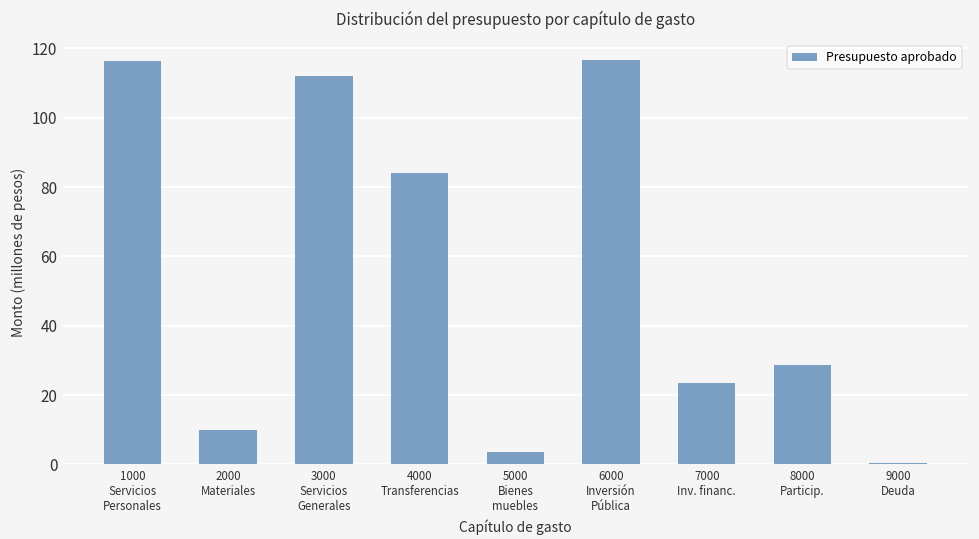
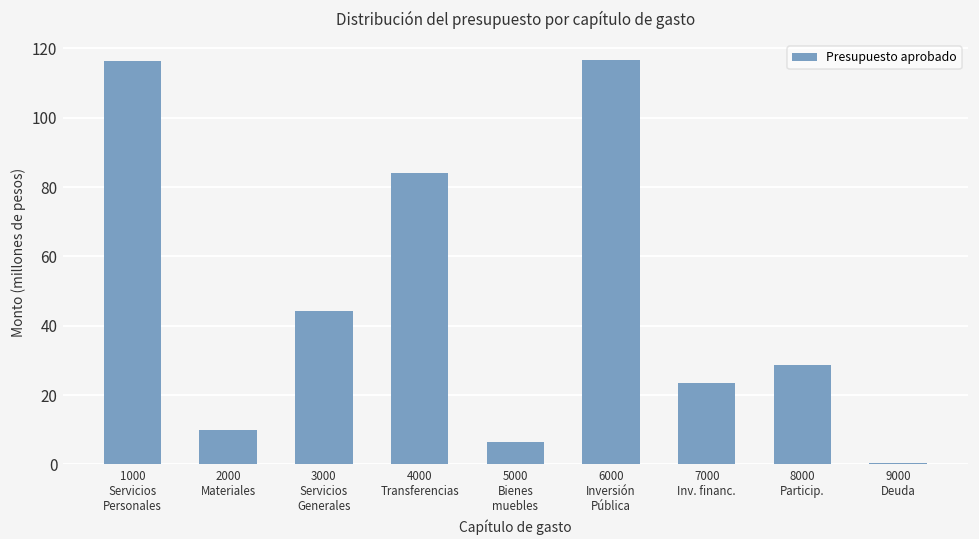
  {
    "1000 Servicios Personales": 116,
    "2000 Materiales": 10,
-   "3000 Servicios Generales": 112,
+   "3000 Servicios Generales": 44,
    "4000 Transferencias": 84,
-   "5000 Bienes muebles": 4,
+   "5000 Bienes muebles": 7,
    "6000 Inversión Pública": 117,
    "7000 Inv. financ.": 24,
    "8000 Particip.": 29
  }
